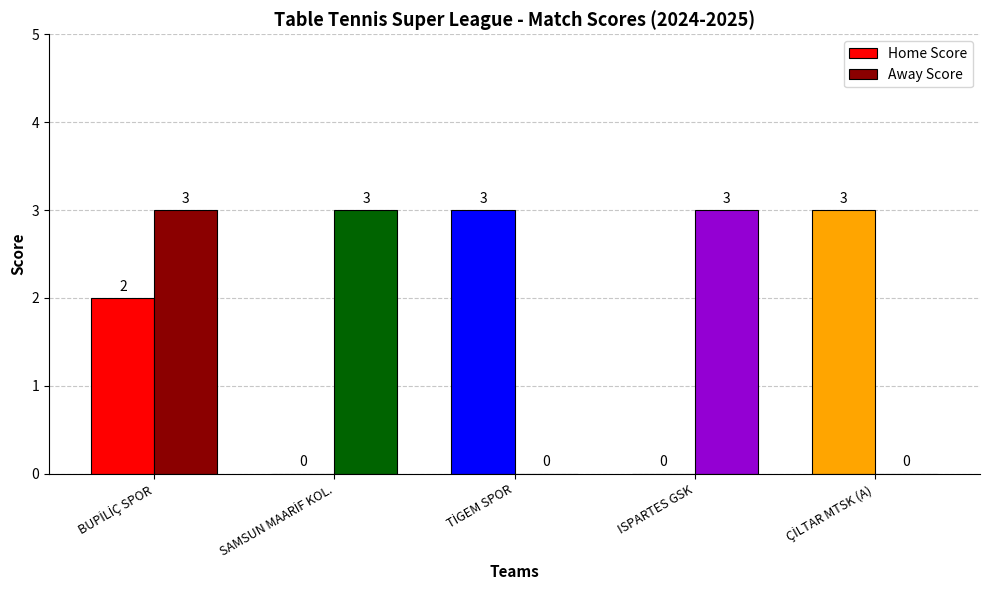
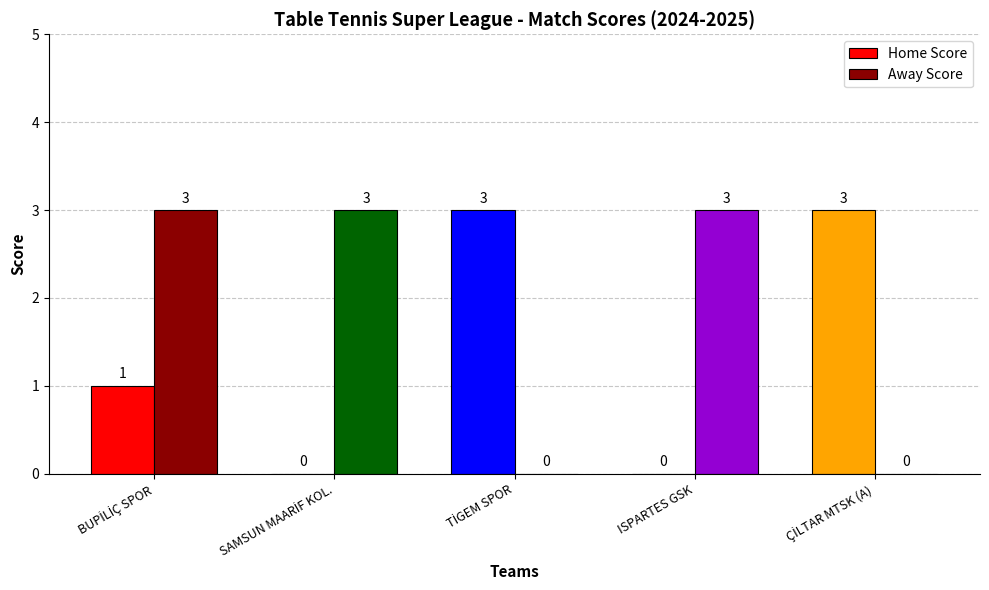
  {
    "Home Score": {
-     "BUPİLİÇ SPOR": 2,
+     "BUPİLİÇ SPOR": 1,
      "SAMSUN MAARİF KOL.": 0,
      "TİGEM SPOR": 3,
      "ISPARTES GSK": 0,
      "ÇİLTAR MTSK (A)": 3
    },
    "Away Score": {
      "BUPİLİÇ SPOR": 3,
      "SAMSUN MAARİF KOL.": 3,
      "TİGEM SPOR": 0,
      "ISPARTES GSK": 3,
      "ÇİLTAR MTSK (A)": 0
    }
  }
